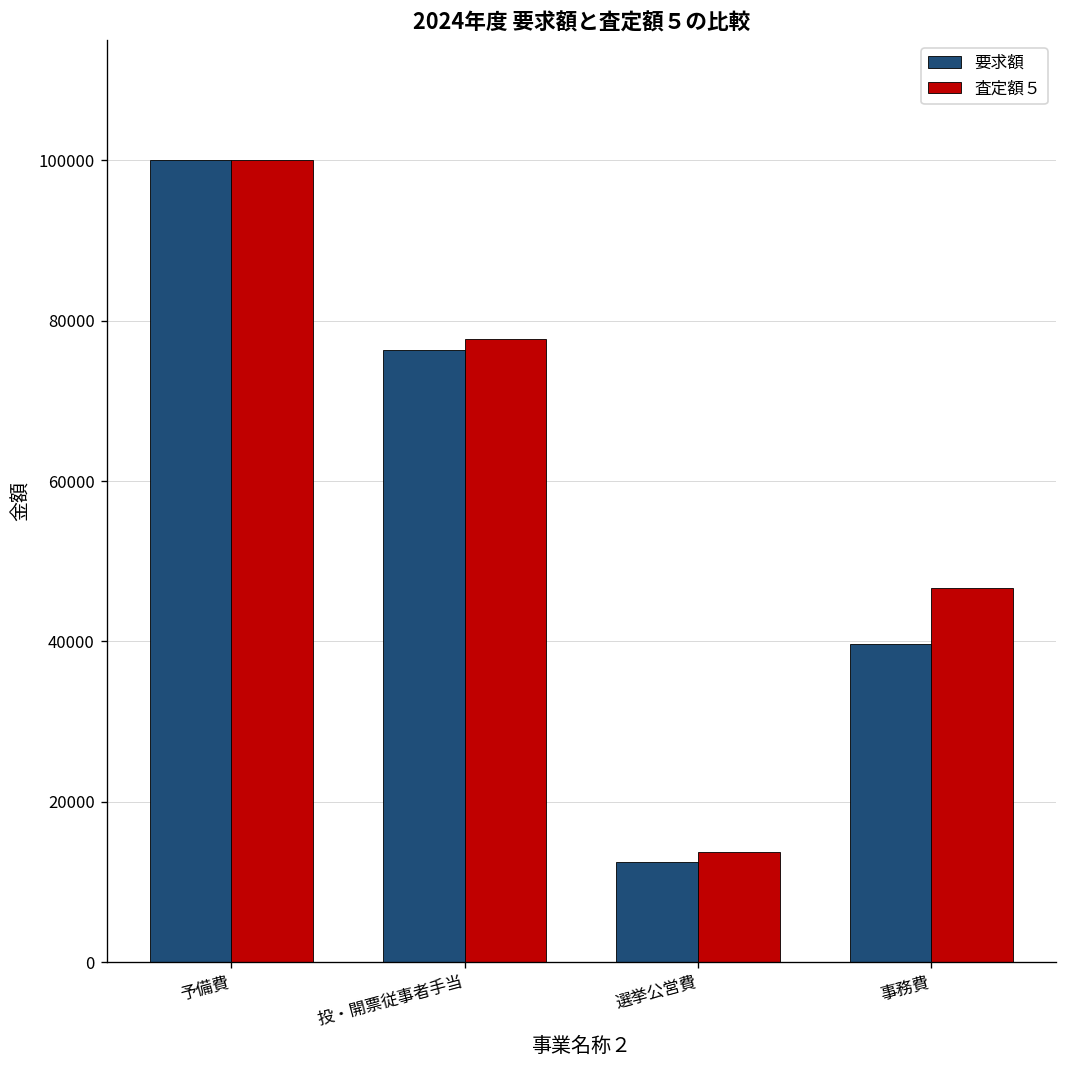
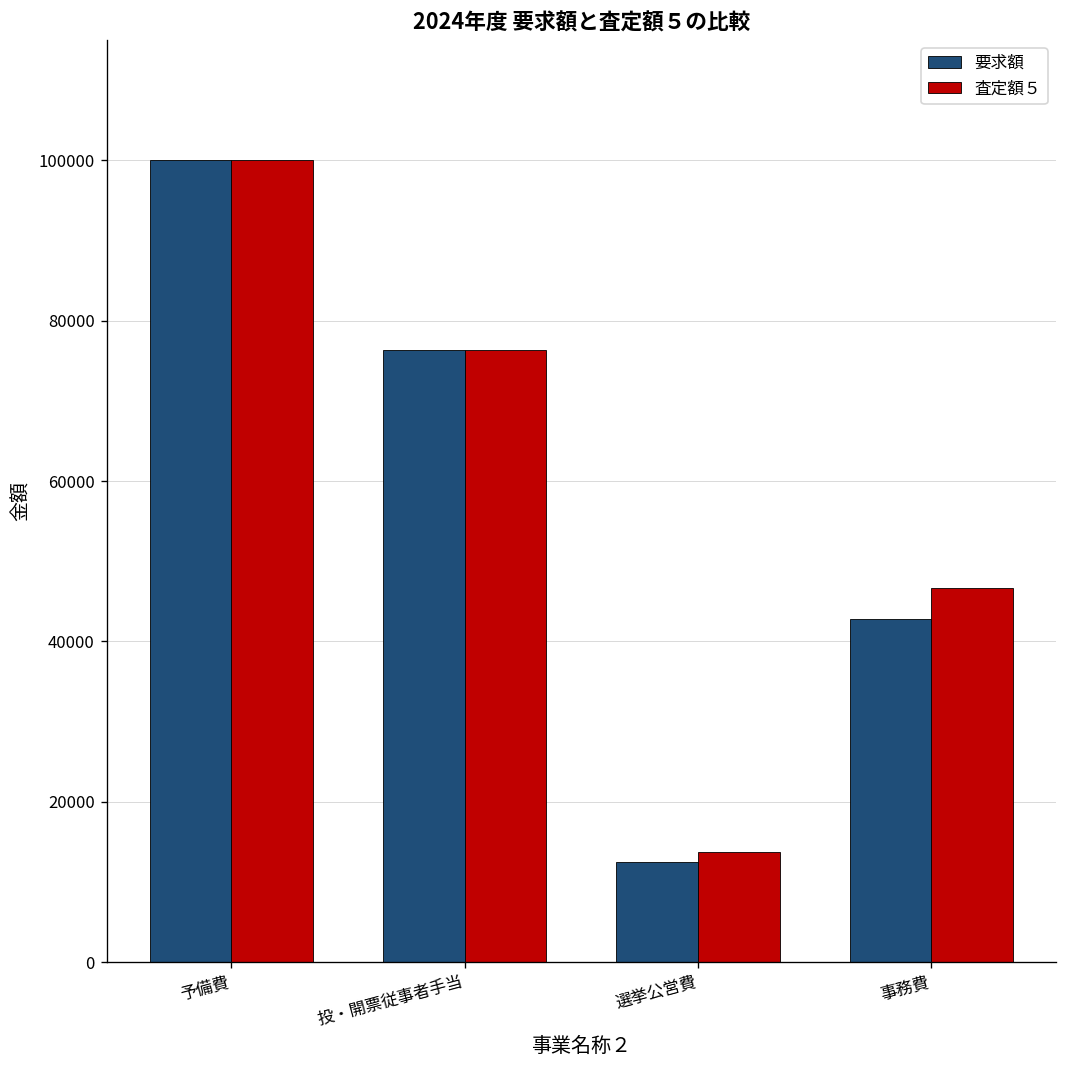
  {
    "要求額": {
      "予備費": 100000,
      "投・開票従事者手当": 76000,
      "選挙公営費": 12000,
-     "事務費": 40000
+     "事務費": 43000
    },
    "査定額５": {
      "予備費": 100000,
-     "投・開票従事者手当": 78000,
+     "投・開票従事者手当": 76000,
      "選挙公営費": 14000,
      "事務費": 47000
    }
  }
